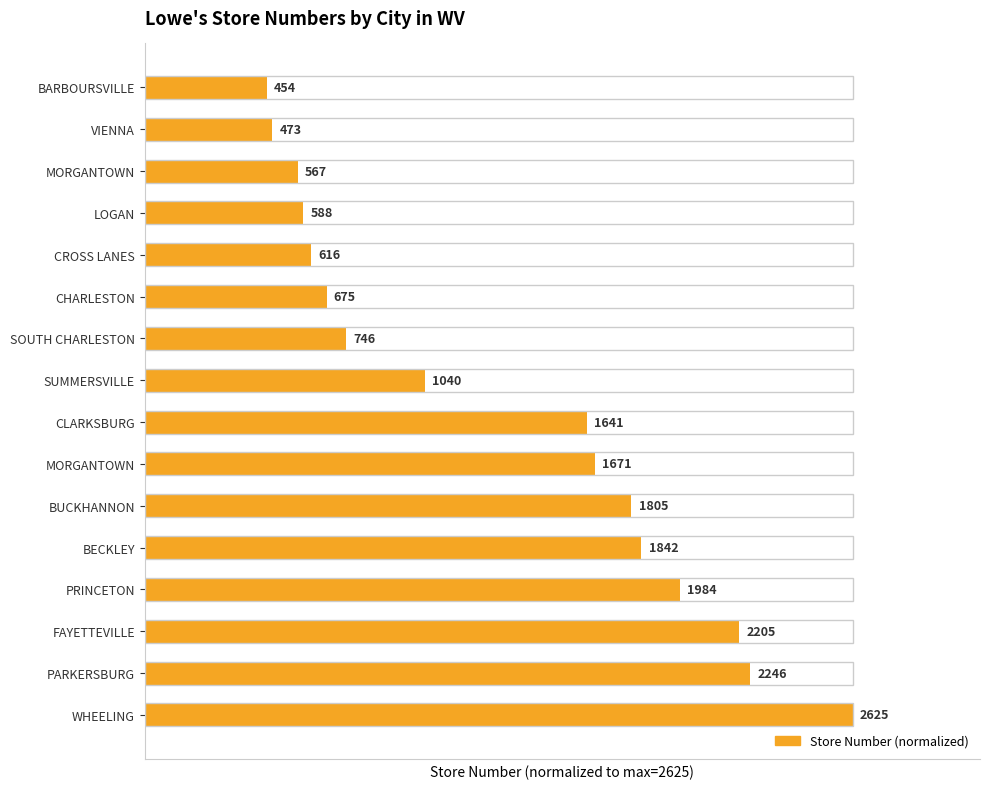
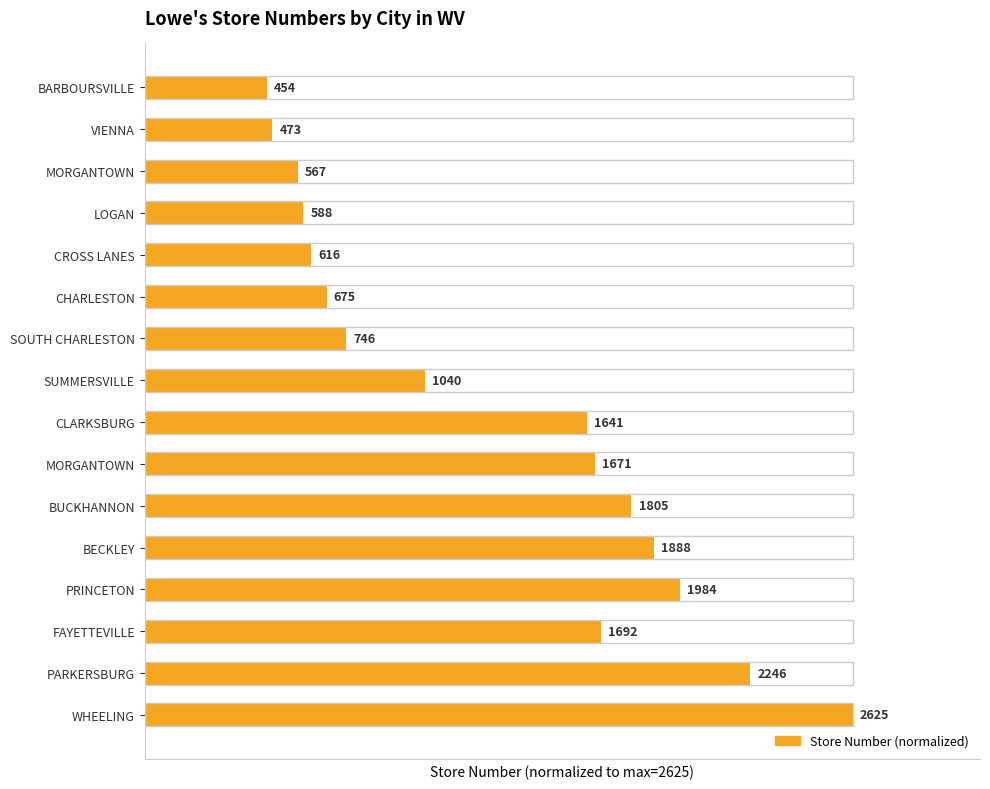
  {
-   "BECKLEY": 1842,
-   "FAYETTEVILLE": 2205
+   "BECKLEY": 1888,
+   "FAYETTEVILLE": 1692
  }
